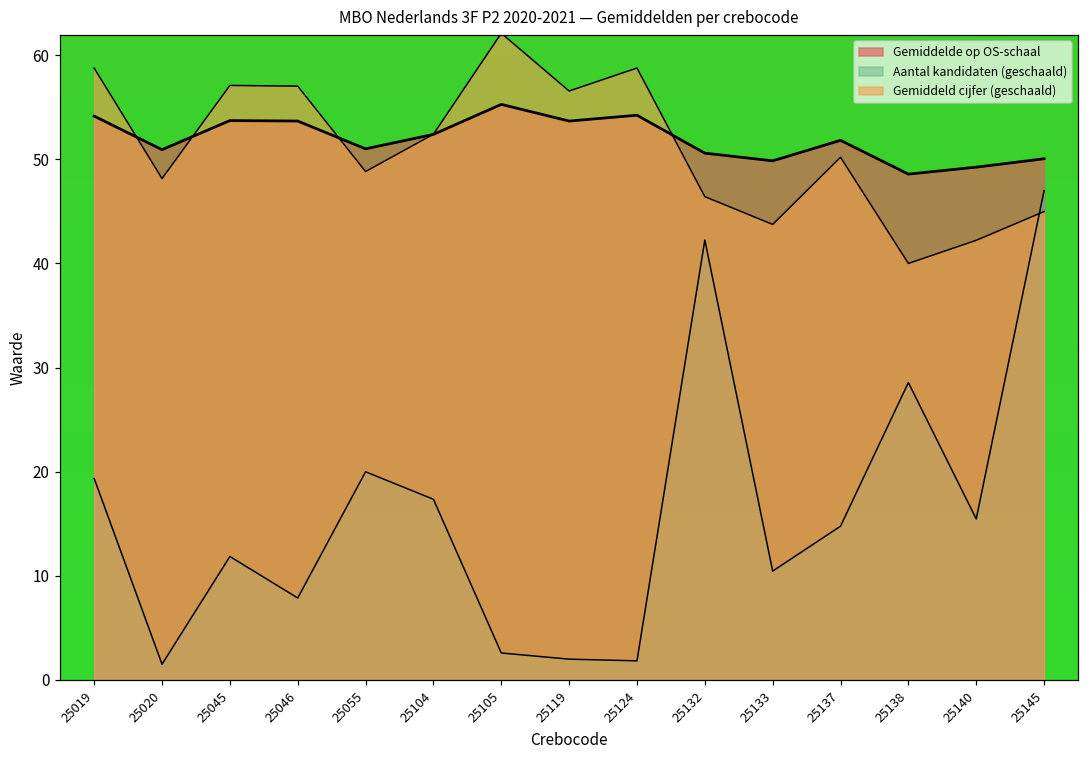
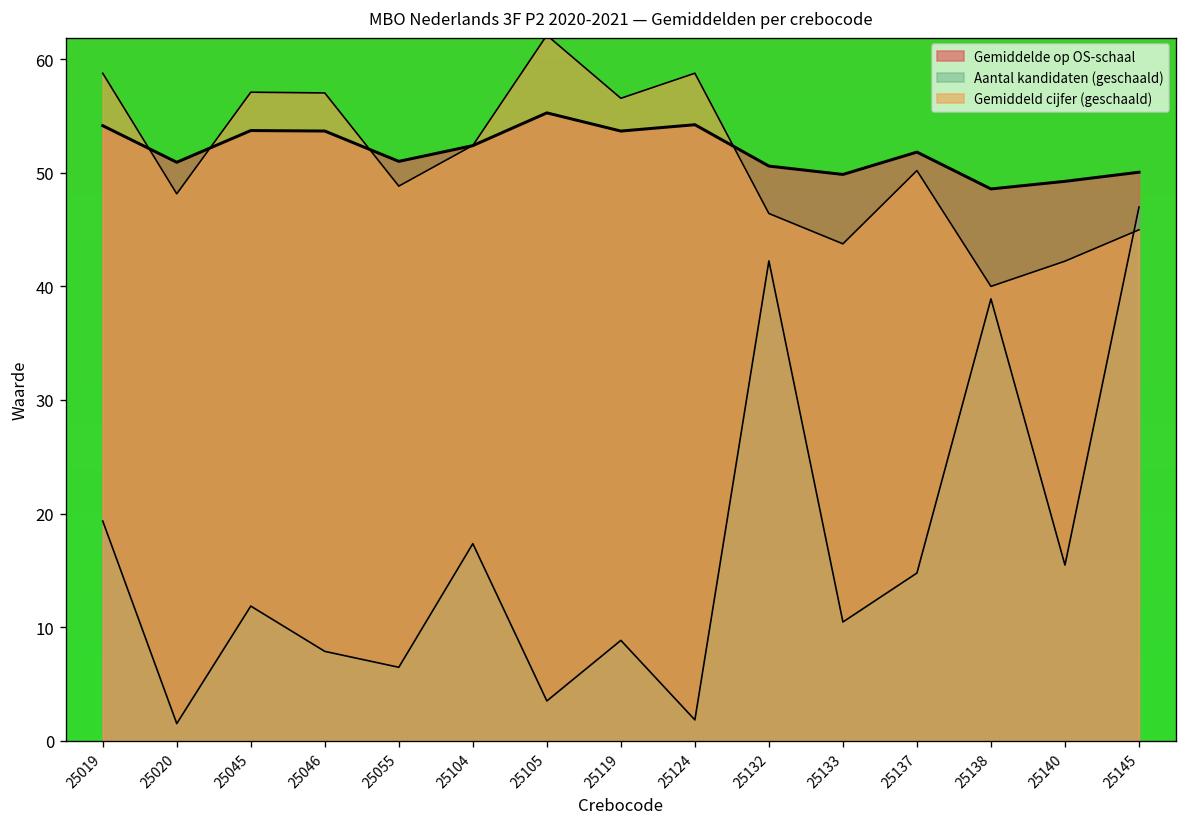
  {
    "Aantal kandidaten (geschaald)": {
      "25019": 19,
      "25020": 2,
      "25045": 12,
      "25046": 8,
-     "25055": 20,
+     "25055": 6,
      "25104": 17,
-     "25105": 3,
-     "25119": 2,
+     "25105": 4,
+     "25119": 9,
      "25124": 2,
      "25132": 42,
      "25133": 10,
      "25137": 15,
-     "25138": 29,
+     "25138": 39,
      "25140": 15,
      "25145": 47
    }
  }
